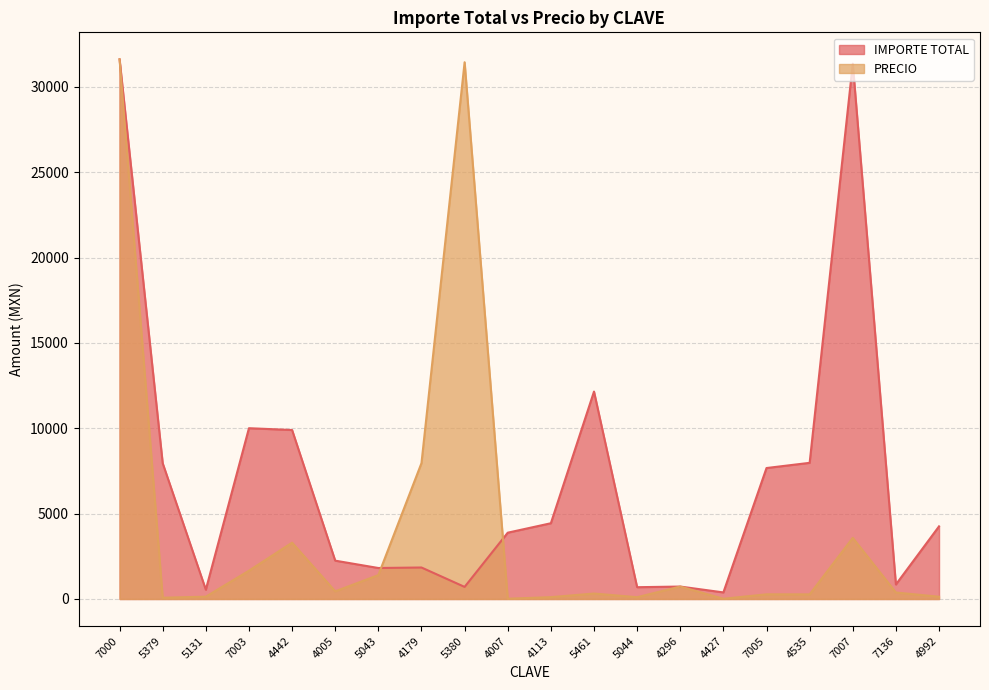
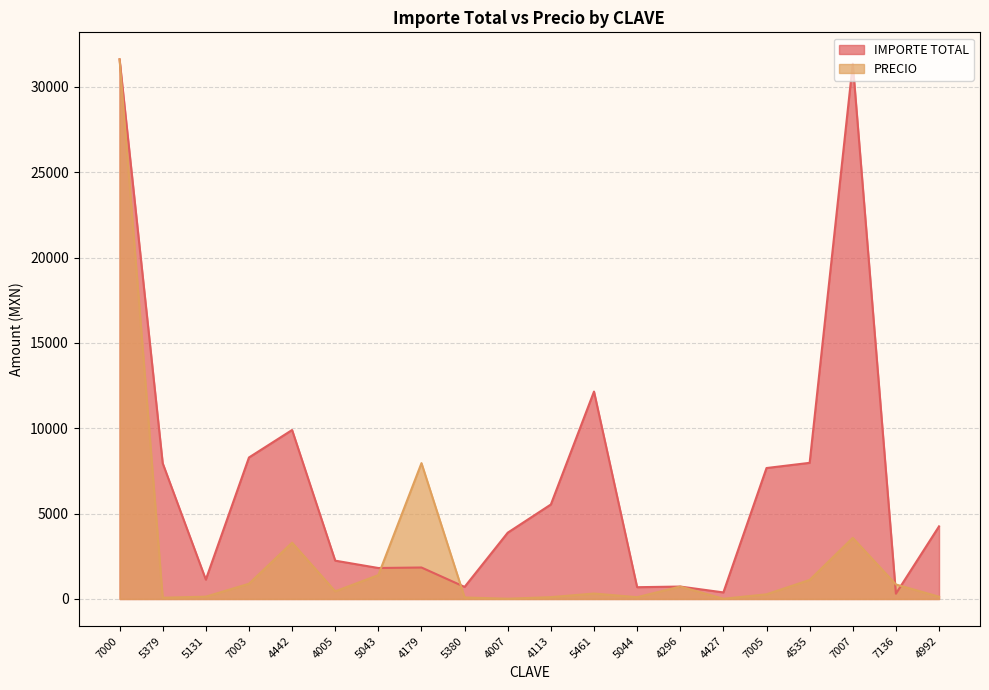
  {
    "IMPORTE TOTAL": {
      "5379": 8000,
-     "5131": 500,
-     "7003": 10000,
+     "5131": 1100,
+     "7003": 8300,
      "4442": 9900,
      "4005": 2200,
      "5043": 1800,
      "4179": 1800,
      "5380": 700,
      "4007": 3900,
-     "4113": 4400,
+     "4113": 5500,
      "5461": 12200,
      "5044": 700,
      "4427": 400,
      "7005": 7700,
      "4535": 8000,
-     "7136": 900,
+     "7136": 300,
      "4992": 4300
    },
    "PRECIO": {
      "5379": 100,
      "5131": 100,
-     "7003": 1700,
+     "7003": 900,
      "4442": 3300,
      "4005": 400,
      "5043": 1400,
      "4179": 8000,
-     "5380": 31400,
+     "5380": 100,
      "4007": 0,
      "4113": 100,
      "5461": 300,
      "5044": 100,
      "4427": 0,
      "7005": 300,
-     "4535": 300,
+     "4535": 1100,
      "7007": 3600,
-     "7136": 400,
+     "7136": 900,
      "4992": 100
    }
  }
